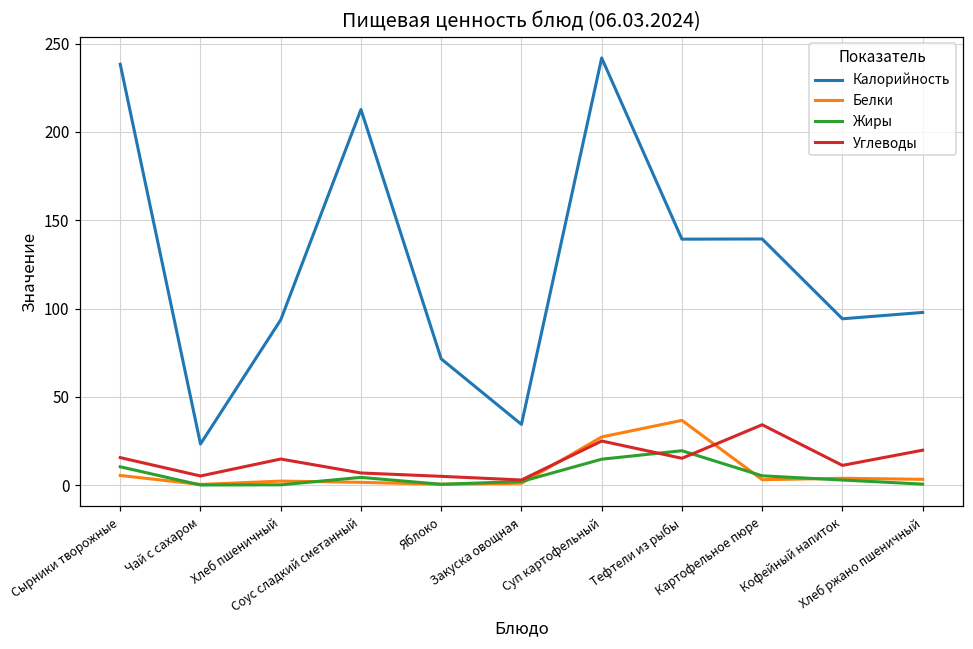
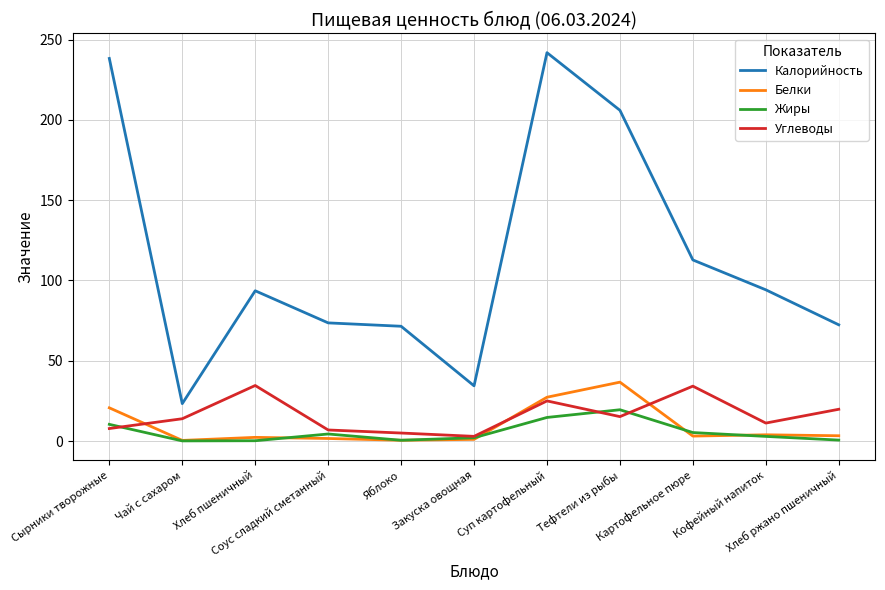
  {
    "Калорийность": {
      "Сырники творожные": 238,
      "Чай с сахаром": 23,
      "Хлеб пшеничный": 94,
-     "Соус сладкий сметанный": 213,
+     "Соус сладкий сметанный": 74,
      "Яблоко": 72,
      "Закуска овощная": 34,
      "Суп картофельный": 242,
-     "Тефтели из рыбы": 139,
-     "Картофельное пюре": 139,
+     "Тефтели из рыбы": 206,
+     "Картофельное пюре": 113,
      "Кофейный напиток": 94,
-     "Хлеб ржано пшеничный": 98
+     "Хлеб ржано пшеничный": 72
    },
    "Белки": {
-     "Сырники творожные": 6,
+     "Сырники творожные": 21,
      "Хлеб пшеничный": 2,
      "Соус сладкий сметанный": 2,
      "Суп картофельный": 27,
      "Тефтели из рыбы": 37,
      "Картофельное пюре": 3,
      "Хлеб ржано пшеничный": 3
    },
    "Жиры": {
      "Сырники творожные": 10,
      "Хлеб пшеничный": 0,
      "Соус сладкий сметанный": 4,
      "Суп картофельный": 15,
      "Тефтели из рыбы": 20,
      "Картофельное пюре": 5,
      "Хлеб ржано пшеничный": 1
    },
    "Углеводы": {
-     "Сырники творожные": 16,
-     "Чай с сахаром": 5,
-     "Хлеб пшеничный": 15,
+     "Сырники творожные": 8,
+     "Чай с сахаром": 14,
+     "Хлеб пшеничный": 35,
      "Соус сладкий сметанный": 7,
      "Яблоко": 5,
      "Суп картофельный": 25,
      "Тефтели из рыбы": 15,
      "Картофельное пюре": 34,
      "Кофейный напиток": 11,
      "Хлеб ржано пшеничный": 20
    }
  }
